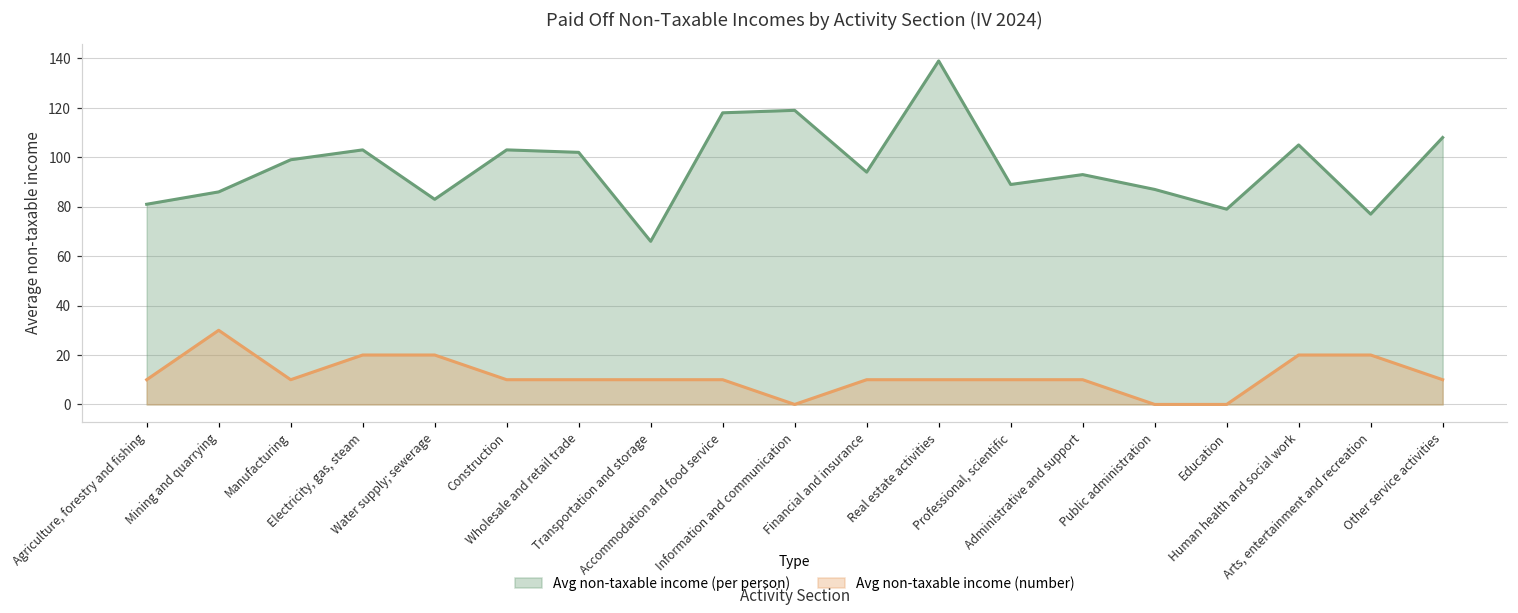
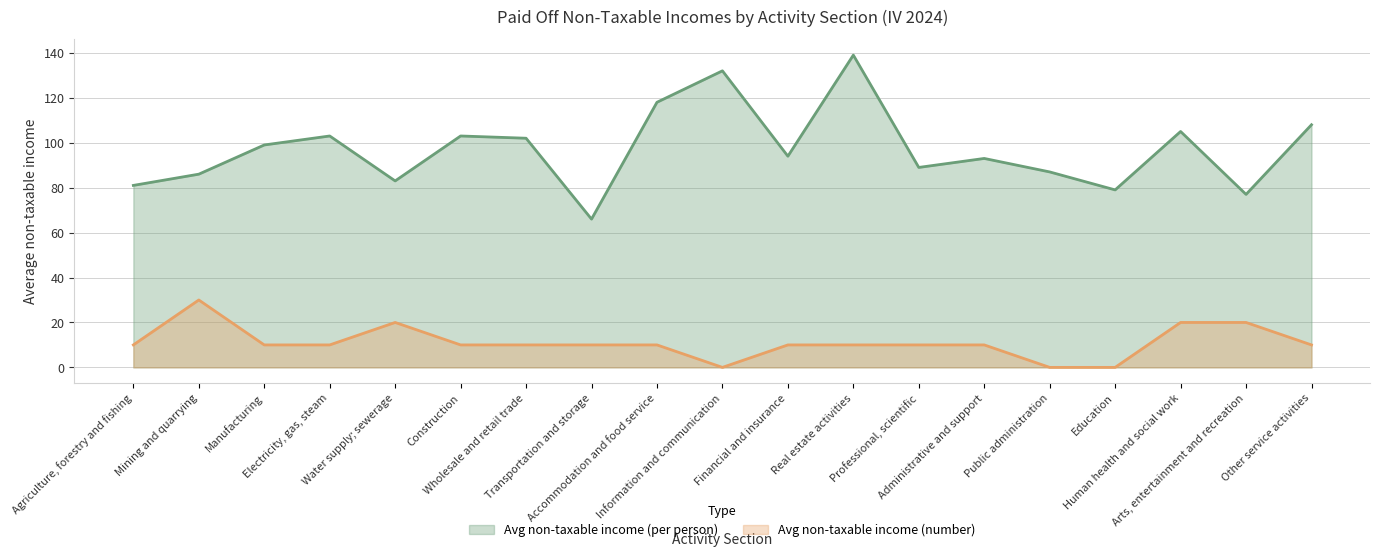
  {
    "Avg non-taxable income (per person)": {
      "Agriculture, forestry and fishing": 81,
      "Mining and quarrying": 86,
      "Manufacturing": 99,
      "Electricity, gas, steam": 103,
      "Water supply; sewerage": 83,
      "Construction": 103,
      "Wholesale and retail trade": 102,
      "Transportation and storage": 66,
      "Accommodation and food service": 118,
-     "Information and communication": 119,
+     "Information and communication": 132,
      "Financial and insurance": 94,
      "Real estate activities": 139,
      "Professional, scientific": 89,
      "Administrative and support": 93,
      "Public administration": 87,
      "Education": 79,
      "Human health and social work": 105,
      "Arts, entertainment and recreation": 77,
      "Other service activities": 108
    },
    "Avg non-taxable income (number)": {
      "Agriculture, forestry and fishing": 10,
      "Mining and quarrying": 30,
      "Manufacturing": 10,
-     "Electricity, gas, steam": 20,
+     "Electricity, gas, steam": 10,
      "Water supply; sewerage": 20,
      "Construction": 10,
      "Wholesale and retail trade": 10,
      "Transportation and storage": 10,
      "Accommodation and food service": 10,
      "Information and communication": 0,
      "Financial and insurance": 10,
      "Real estate activities": 10,
      "Professional, scientific": 10,
      "Administrative and support": 10,
      "Public administration": 0,
      "Education": 0,
      "Human health and social work": 20,
      "Arts, entertainment and recreation": 20,
      "Other service activities": 10
    }
  }
